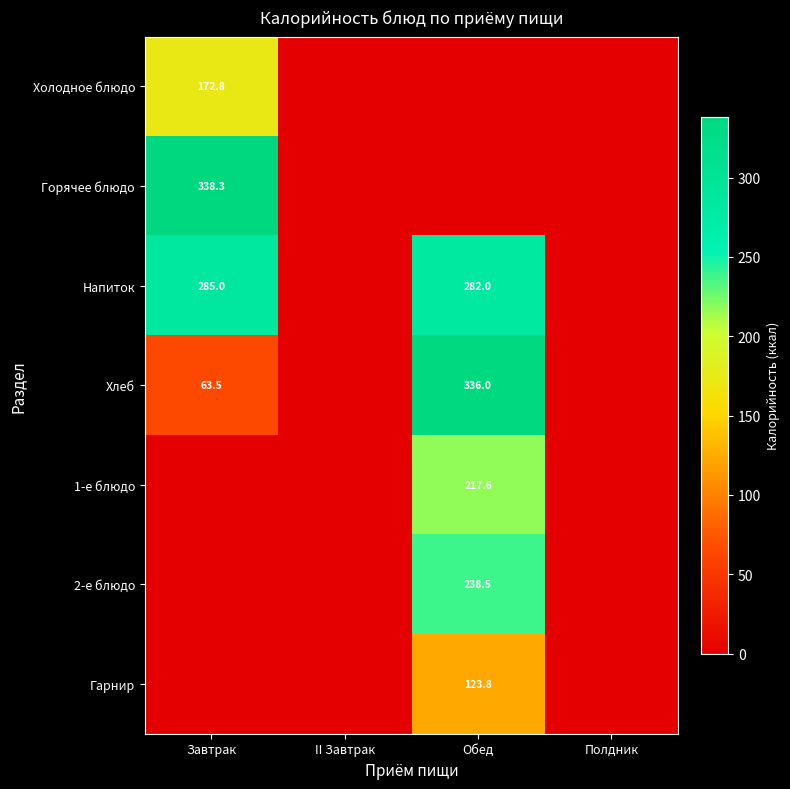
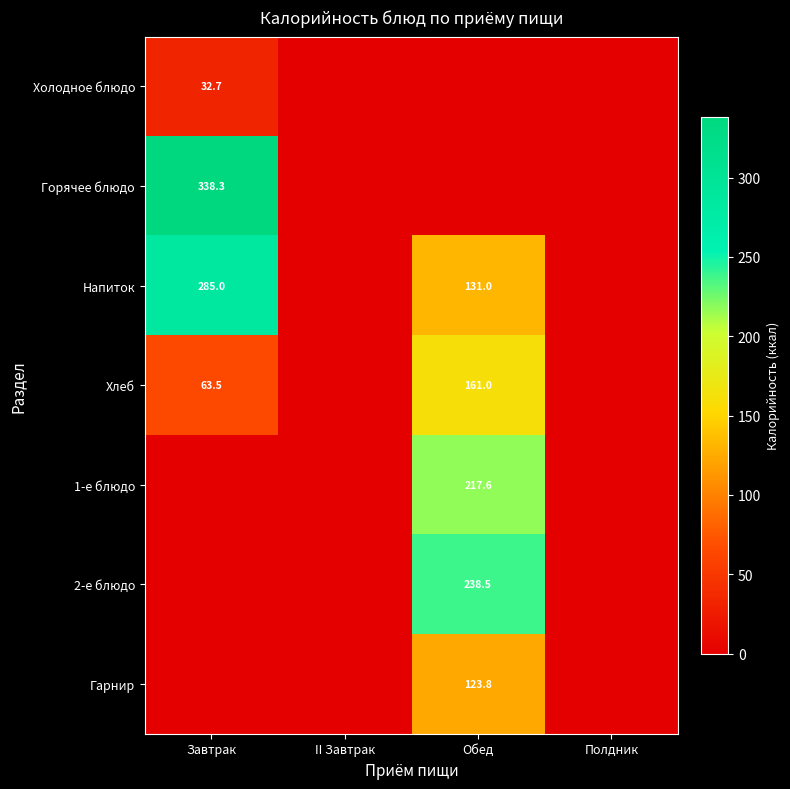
  {
    "Холодное блюдо": {
-     "Завтрак": 172.8
+     "Завтрак": 32.7
    },
    "Горячее блюдо": {
      "Завтрак": 338.3
    },
    "Напиток": {
      "Завтрак": 285.0,
-     "Обед": 282.0
+     "Обед": 131.0
    },
    "Хлеб": {
      "Завтрак": 63.5,
-     "Обед": 336.0
+     "Обед": 161.0
    },
    "1-е блюдо": {
      "Обед": 217.6
    },
    "2-е блюдо": {
      "Обед": 238.5
    },
    "Гарнир": {
      "Обед": 123.8
    }
  }
